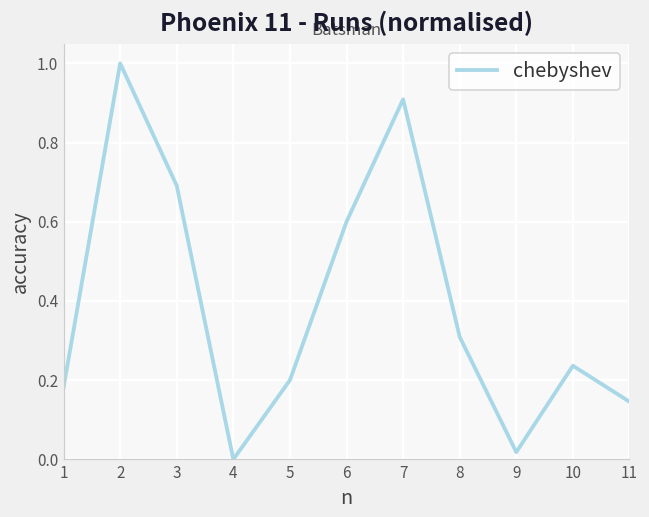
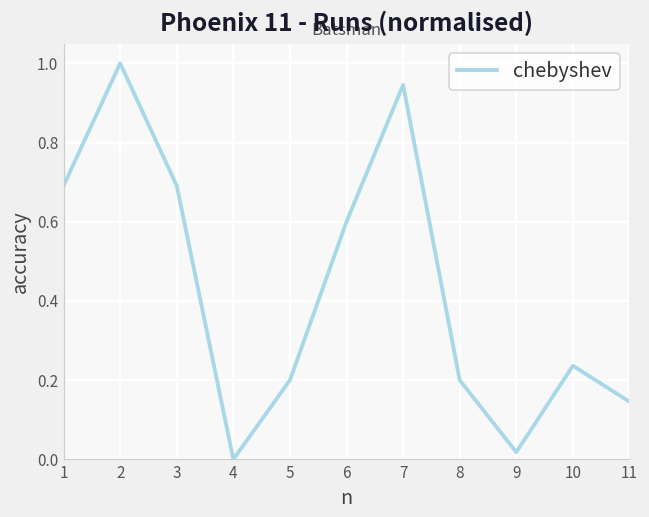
  {
-   "1": 0.18,
+   "1": 0.69,
    "2": 1.00,
    "3": 0.69,
    "4": 0.00,
    "5": 0.20,
    "6": 0.60,
-   "7": 0.91,
-   "8": 0.31,
+   "7": 0.95,
+   "8": 0.20,
    "9": 0.02,
    "10": 0.24,
    "11": 0.15
  }
